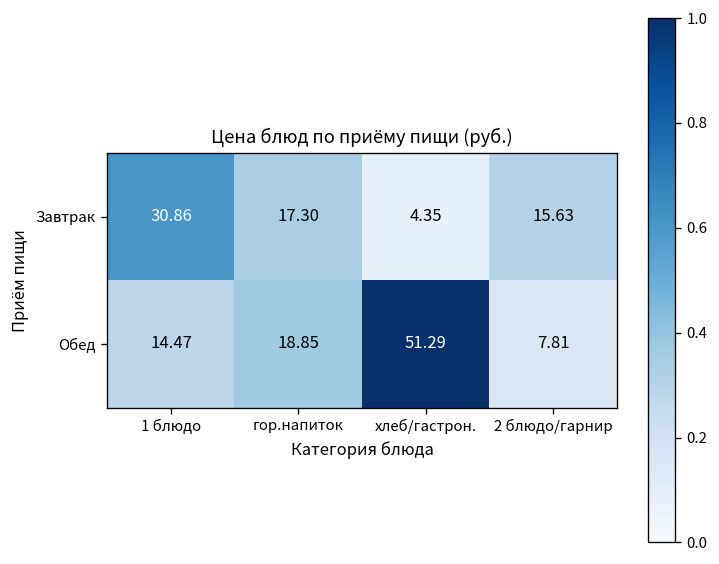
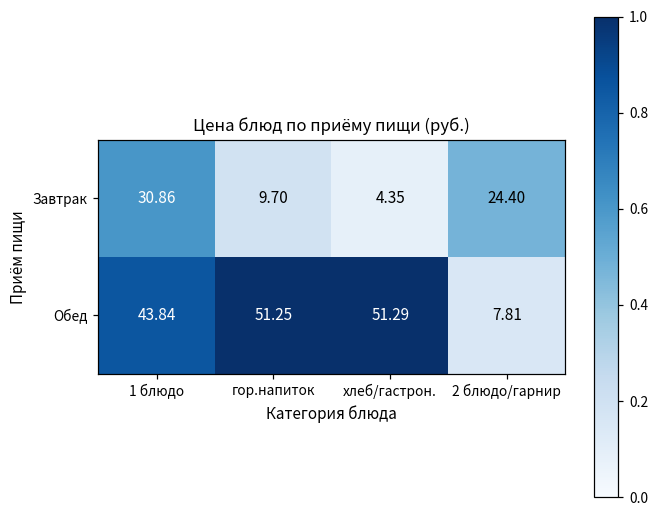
  {
    "Завтрак": {
      "1 блюдо": 30.86,
-     "гор.напиток": 17.30,
+     "гор.напиток": 9.70,
      "хлеб/гастрон.": 4.35,
-     "2 блюдо/гарнир": 15.63
+     "2 блюдо/гарнир": 24.40
    },
    "Обед": {
-     "1 блюдо": 14.47,
-     "гор.напиток": 18.85,
+     "1 блюдо": 43.84,
+     "гор.напиток": 51.25,
      "хлеб/гастрон.": 51.29,
      "2 блюдо/гарнир": 7.81
    }
  }
